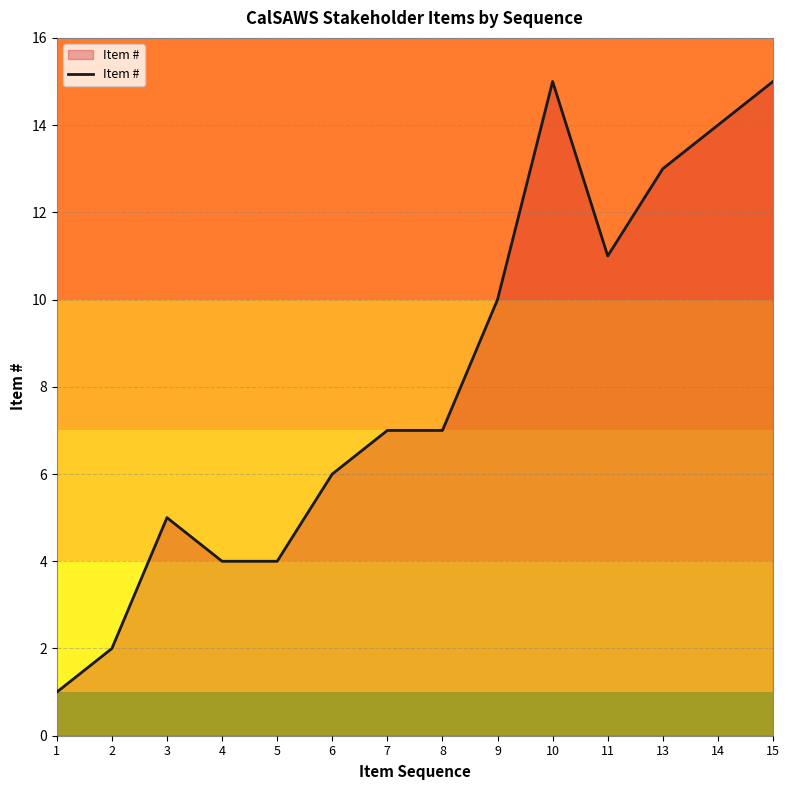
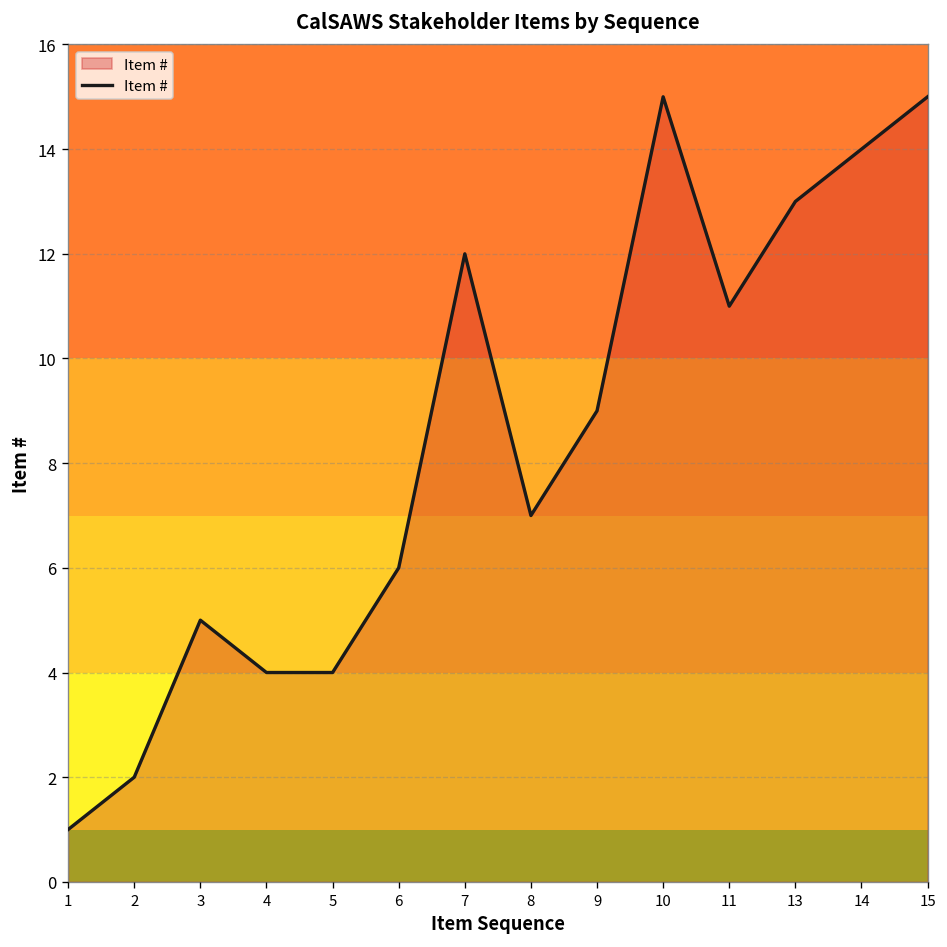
  {
    "1": 1,
    "2": 2,
    "3": 5,
    "4": 4,
    "5": 4,
    "6": 6,
-   "7": 7,
+   "7": 12,
    "8": 7,
-   "9": 10,
+   "9": 9,
    "10": 15,
    "11": 11,
    "13": 13,
    "14": 14,
    "15": 15
  }
